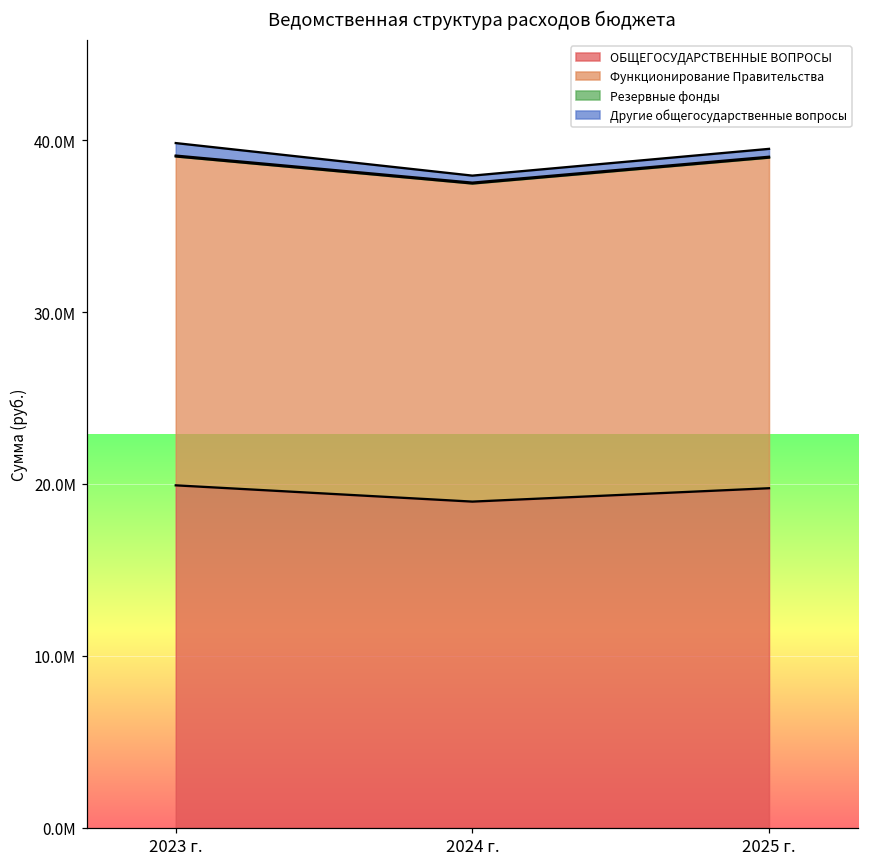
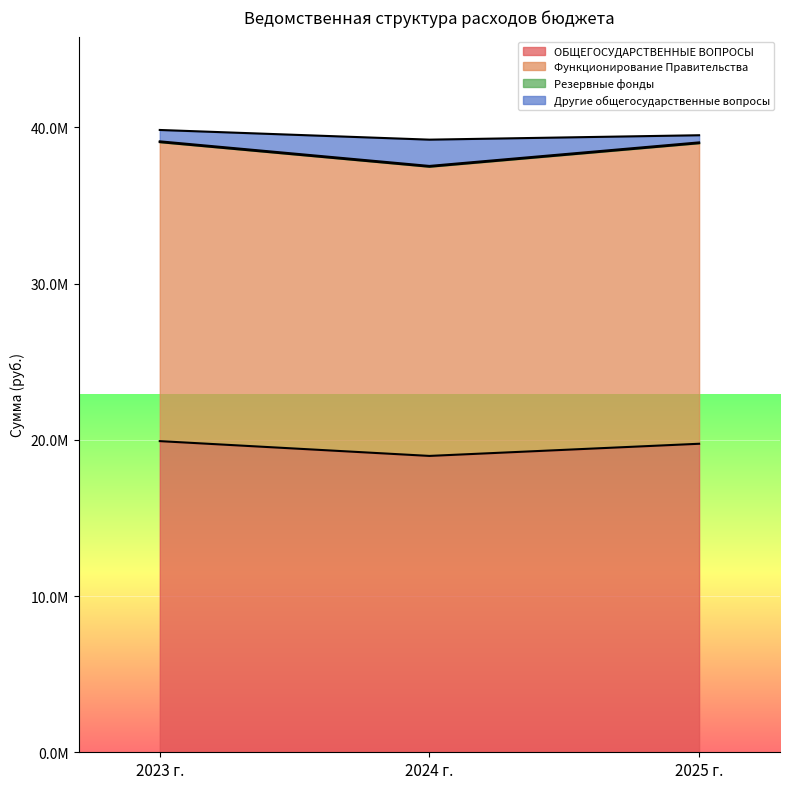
  {
    "Другие общегосударственные вопросы": {
      "2023 г.": 700000,
-     "2024 г.": 400000,
+     "2024 г.": 1700000,
      "2025 г.": 500000
    }
  }
